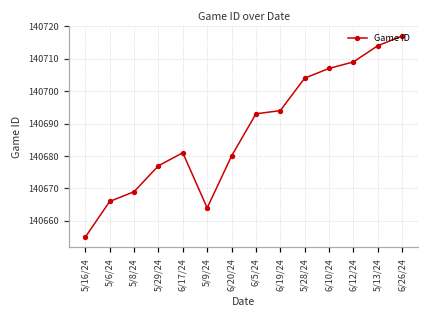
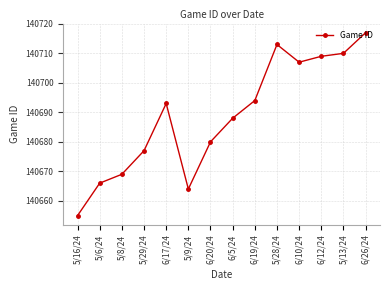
  {
    "5/16/24": 140655,
    "5/6/24": 140666,
    "5/8/24": 140669,
    "5/29/24": 140677,
-   "6/17/24": 140681,
+   "6/17/24": 140693,
    "5/9/24": 140664,
    "6/20/24": 140680,
-   "6/5/24": 140693,
+   "6/5/24": 140688,
    "6/19/24": 140694,
-   "5/28/24": 140704,
+   "5/28/24": 140713,
    "6/10/24": 140707,
    "6/12/24": 140709,
-   "5/13/24": 140714,
+   "5/13/24": 140710,
    "6/26/24": 140717
  }
